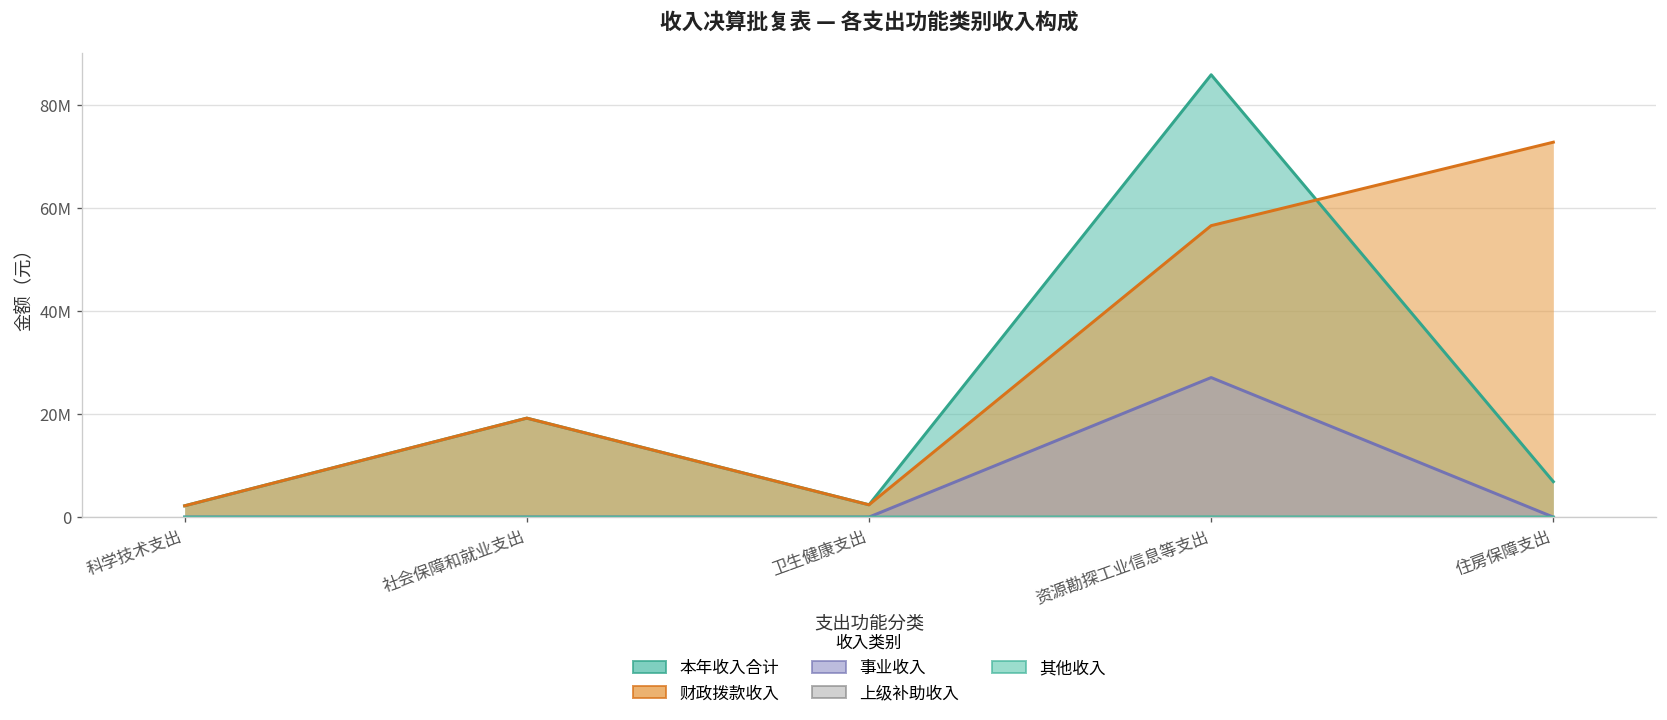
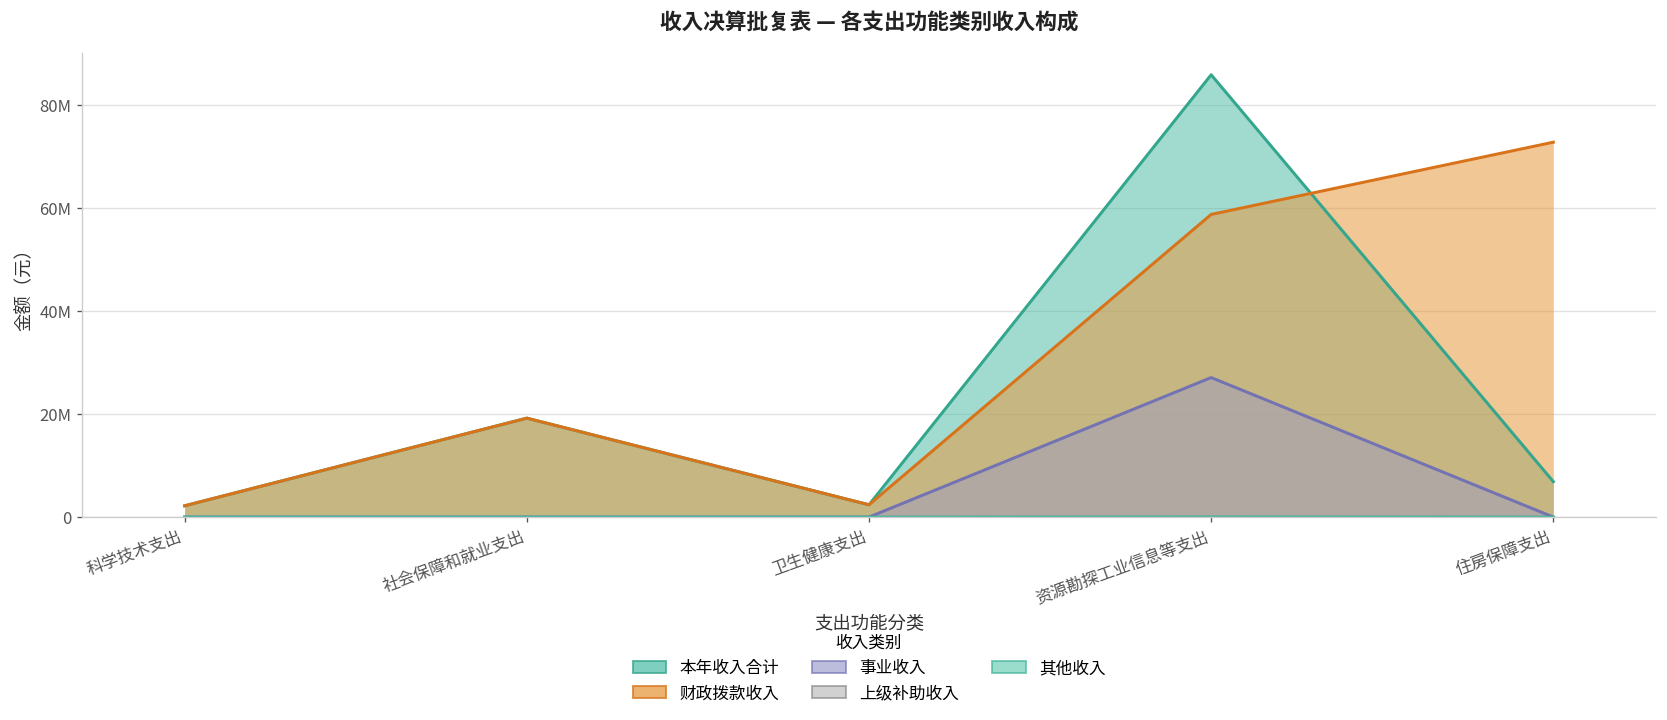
  {
    "财政拨款收入": {
-     "资源勘探工业信息等支出": 57000000,
+     "资源勘探工业信息等支出": 59000000,
      "住房保障支出": 73000000
    }
  }
